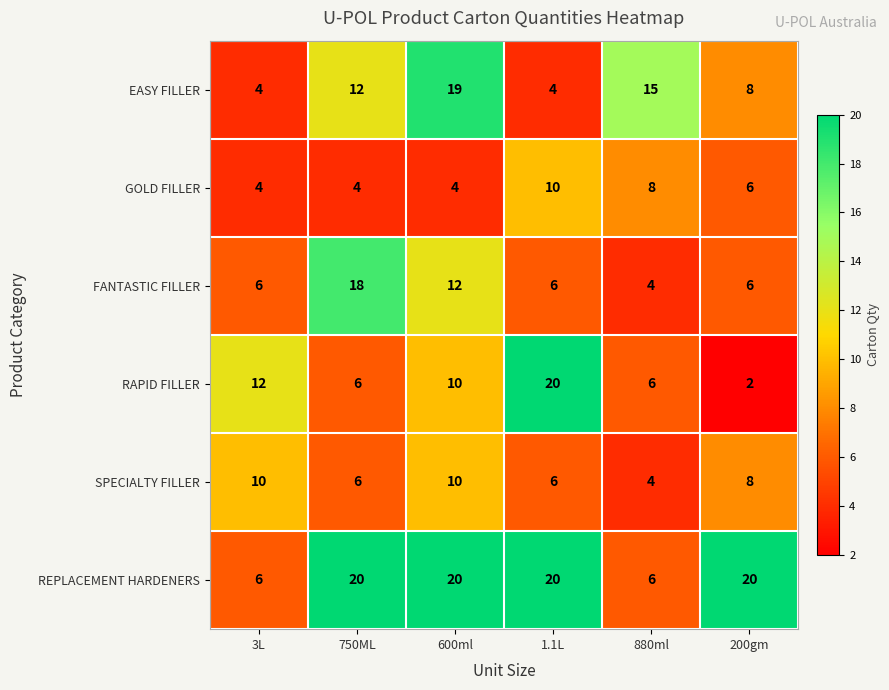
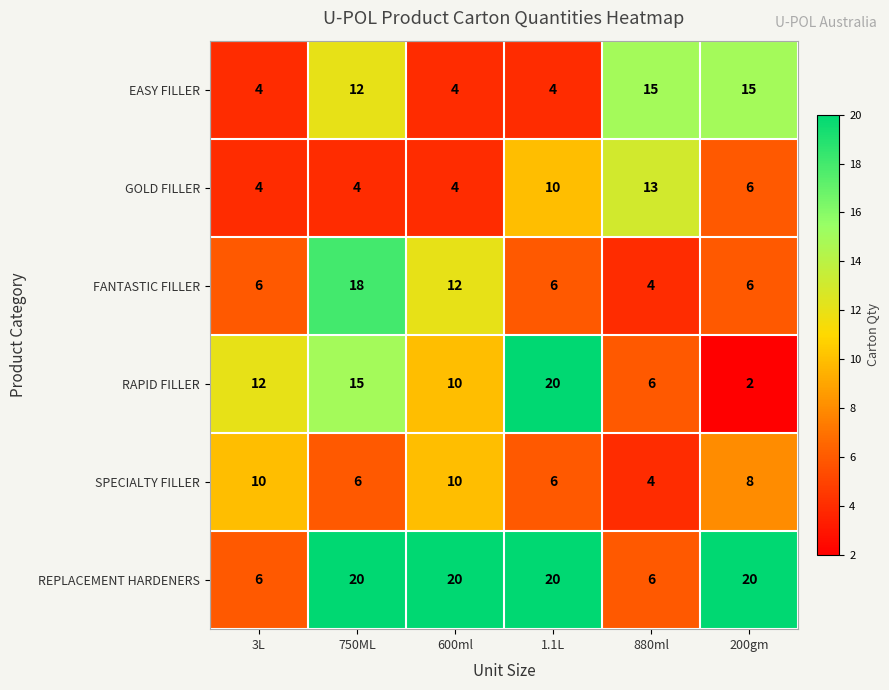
  {
    "EASY FILLER": {
      "3L": 4,
      "750ML": 12,
-     "600ml": 19,
+     "600ml": 4,
      "1.1L": 4,
      "880ml": 15,
-     "200gm": 8
+     "200gm": 15
    },
    "GOLD FILLER": {
      "3L": 4,
      "750ML": 4,
      "600ml": 4,
      "1.1L": 10,
-     "880ml": 8,
+     "880ml": 13,
      "200gm": 6
    },
    "FANTASTIC FILLER": {
      "3L": 6,
      "750ML": 18,
      "600ml": 12,
      "1.1L": 6,
      "880ml": 4,
      "200gm": 6
    },
    "RAPID FILLER": {
      "3L": 12,
-     "750ML": 6,
+     "750ML": 15,
      "600ml": 10,
      "1.1L": 20,
      "880ml": 6,
      "200gm": 2
    },
    "SPECIALTY FILLER": {
      "3L": 10,
      "750ML": 6,
      "600ml": 10,
      "1.1L": 6,
      "880ml": 4,
      "200gm": 8
    },
    "REPLACEMENT HARDENERS": {
      "3L": 6,
      "750ML": 20,
      "600ml": 20,
      "1.1L": 20,
      "880ml": 6,
      "200gm": 20
    }
  }
